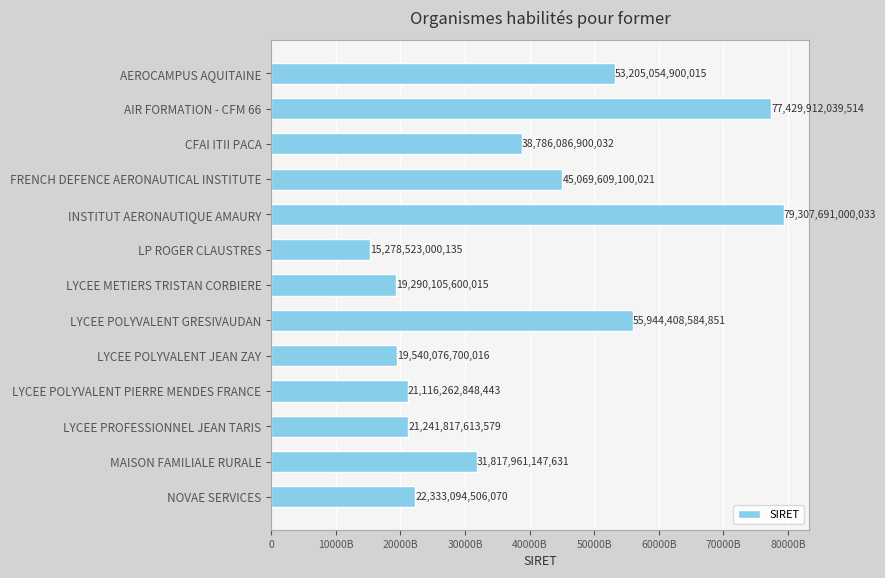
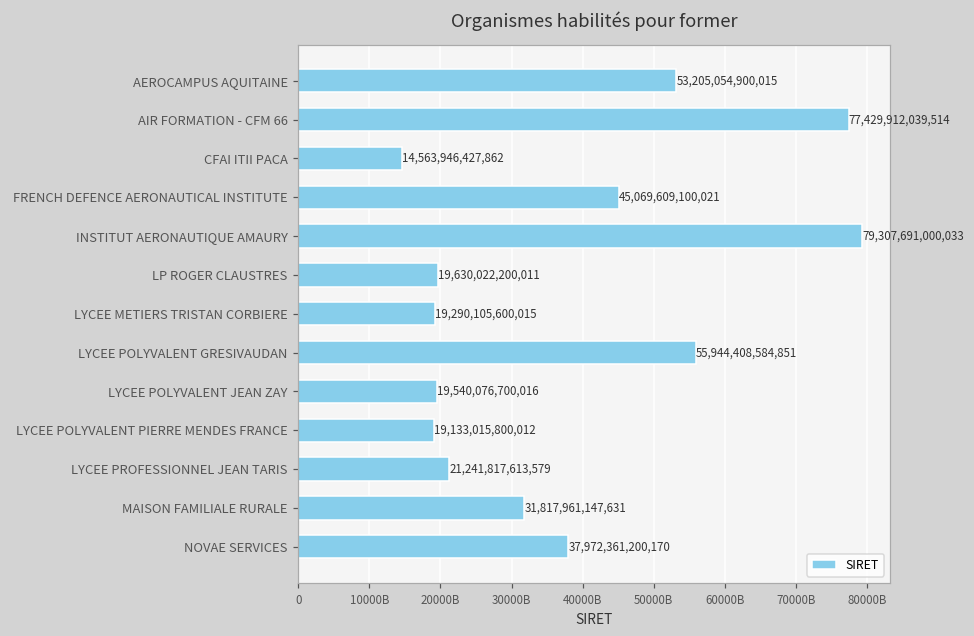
  {
    "AEROCAMPUS AQUITAINE": "53,205,054,900,015",
    "AIR FORMATION - CFM 66": "77,429,912,039,514",
-   "CFAI ITII PACA": "38,786,086,900,032",
+   "CFAI ITII PACA": "14,563,946,427,862",
    "FRENCH DEFENCE AERONAUTICAL INSTITUTE": "45,069,609,100,021",
    "INSTITUT AERONAUTIQUE AMAURY": "79,307,691,000,033",
-   "LP ROGER CLAUSTRES": "15,278,523,000,135",
+   "LP ROGER CLAUSTRES": "19,630,022,200,011",
    "LYCEE METIERS TRISTAN CORBIERE": "19,290,105,600,015",
    "LYCEE POLYVALENT GRESIVAUDAN": "55,944,408,584,851",
    "LYCEE POLYVALENT JEAN ZAY": "19,540,076,700,016",
-   "LYCEE POLYVALENT PIERRE MENDES FRANCE": "21,116,262,848,443",
+   "LYCEE POLYVALENT PIERRE MENDES FRANCE": "19,133,015,800,012",
    "LYCEE PROFESSIONNEL JEAN TARIS": "21,241,817,613,579",
    "MAISON FAMILIALE RURALE": "31,817,961,147,631",
-   "NOVAE SERVICES": "22,333,094,506,070"
+   "NOVAE SERVICES": "37,972,361,200,170"
  }
